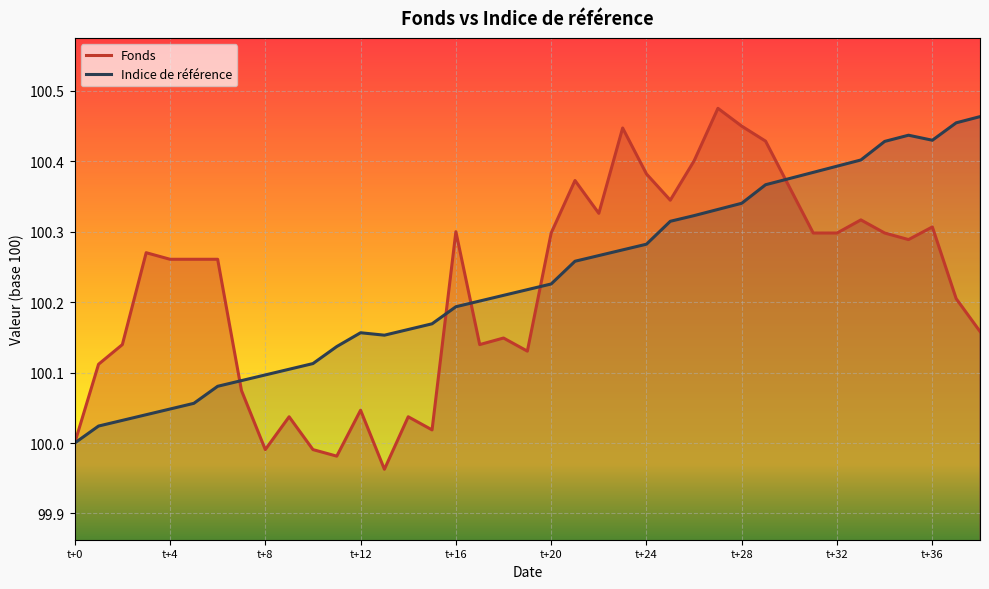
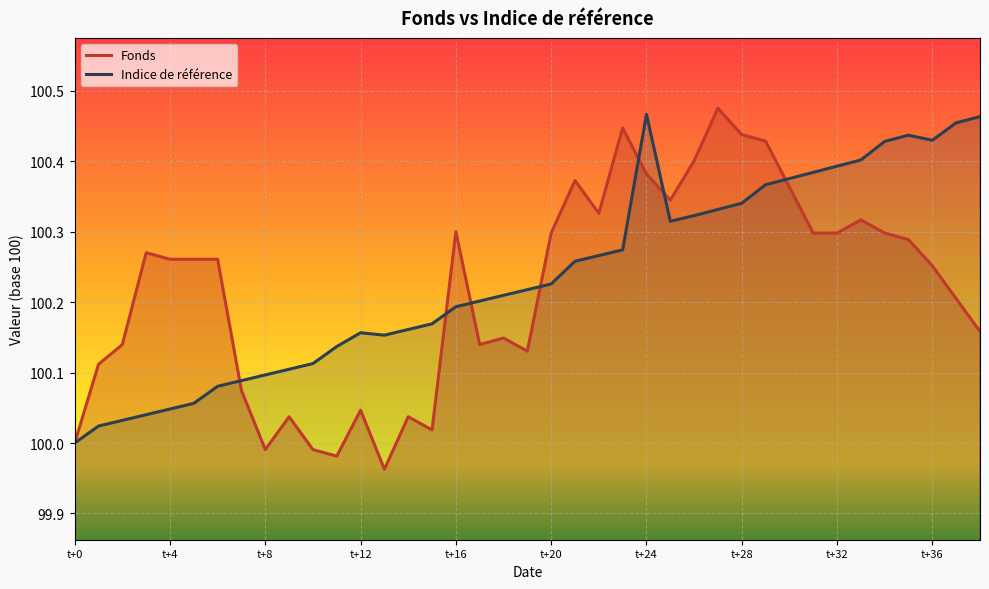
  {
    "Fonds": {
      "t+4": 100.26,
      "t+8": 99.99,
      "t+12": 100.05,
      "t+16": 100.30,
      "t+20": 100.30,
      "t+24": 100.38,
-     "t+28": 100.45,
+     "t+28": 100.44,
      "t+32": 100.30,
-     "t+36": 100.31
+     "t+36": 100.25
    },
    "Indice de référence": {
      "t+4": 100.05,
      "t+8": 100.10,
      "t+12": 100.16,
      "t+16": 100.19,
      "t+20": 100.23,
-     "t+24": 100.28,
+     "t+24": 100.47,
      "t+28": 100.34,
      "t+32": 100.39,
      "t+36": 100.43
    }
  }
